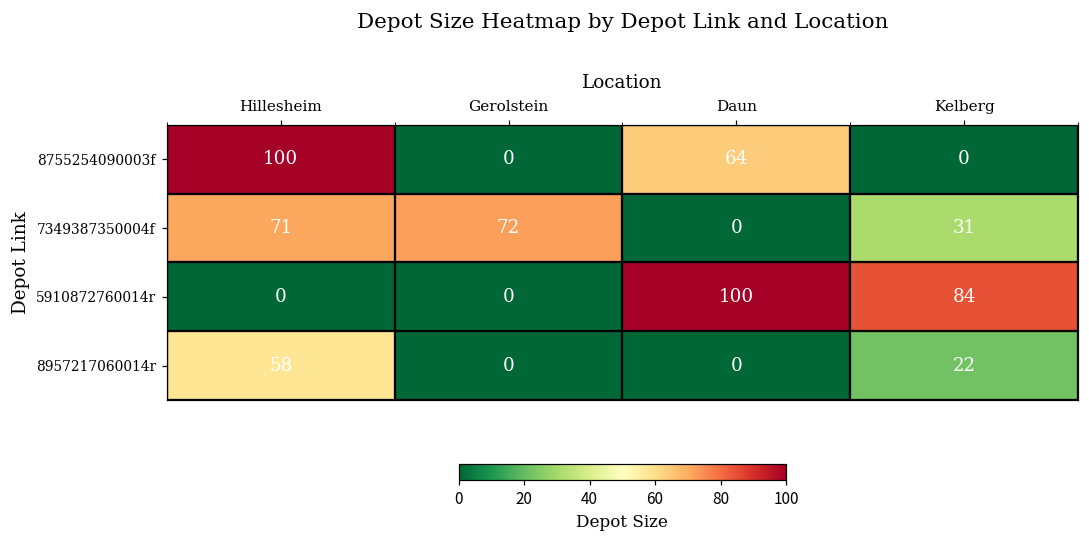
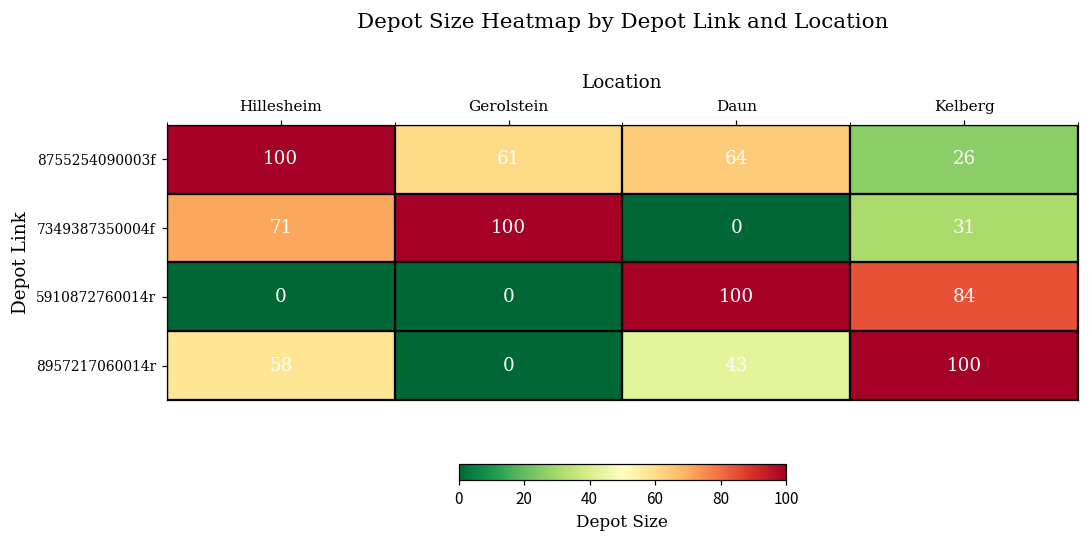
  {
    "8755254090003f": {
      "Hillesheim": 100,
-     "Gerolstein": 0,
+     "Gerolstein": 61,
      "Daun": 64,
-     "Kelberg": 0
+     "Kelberg": 26
    },
    "7349387350004f": {
      "Hillesheim": 71,
-     "Gerolstein": 72,
+     "Gerolstein": 100,
      "Daun": 0,
      "Kelberg": 31
    },
    "5910872760014r": {
      "Hillesheim": 0,
      "Gerolstein": 0,
      "Daun": 100,
      "Kelberg": 84
    },
    "8957217060014r": {
      "Hillesheim": 58,
      "Gerolstein": 0,
-     "Daun": 0,
-     "Kelberg": 22
+     "Daun": 43,
+     "Kelberg": 100
    }
  }
